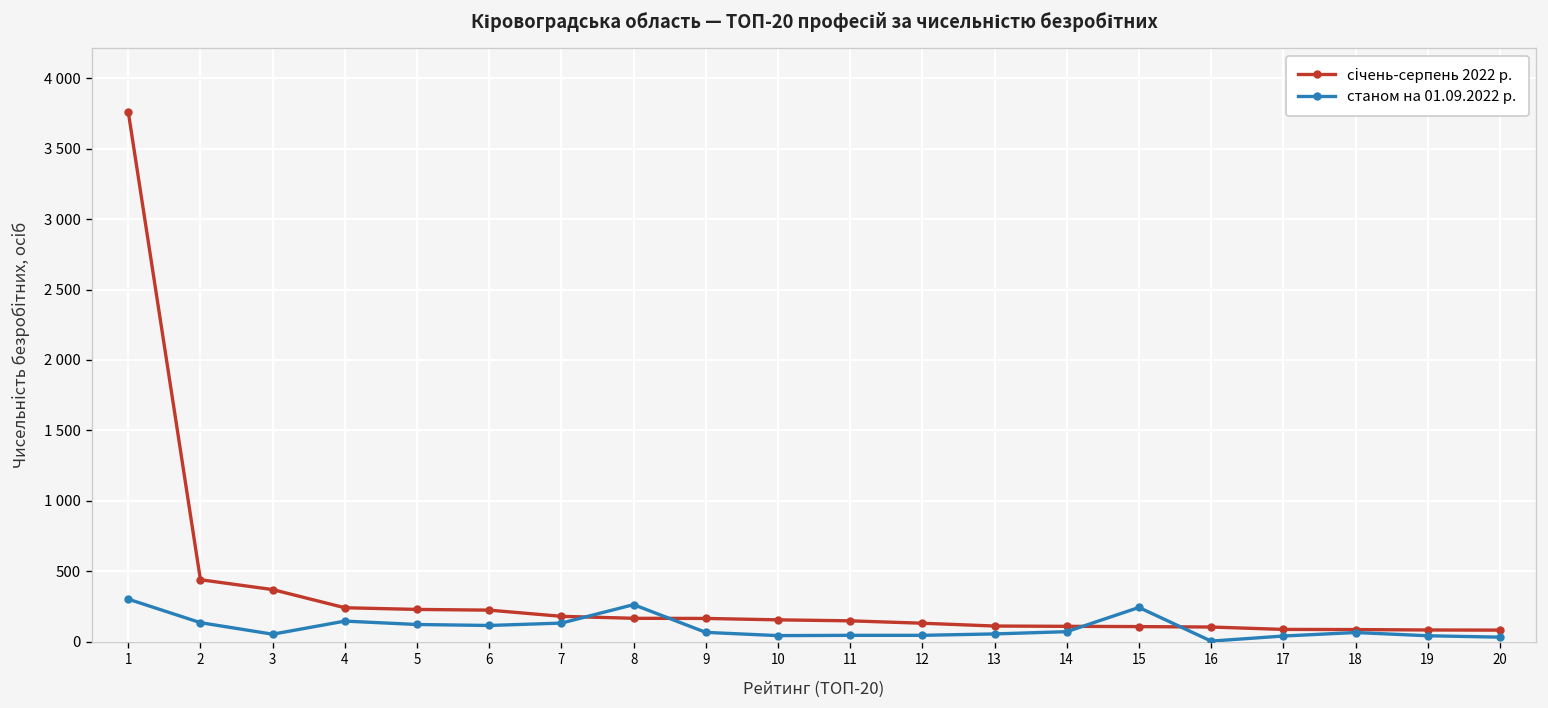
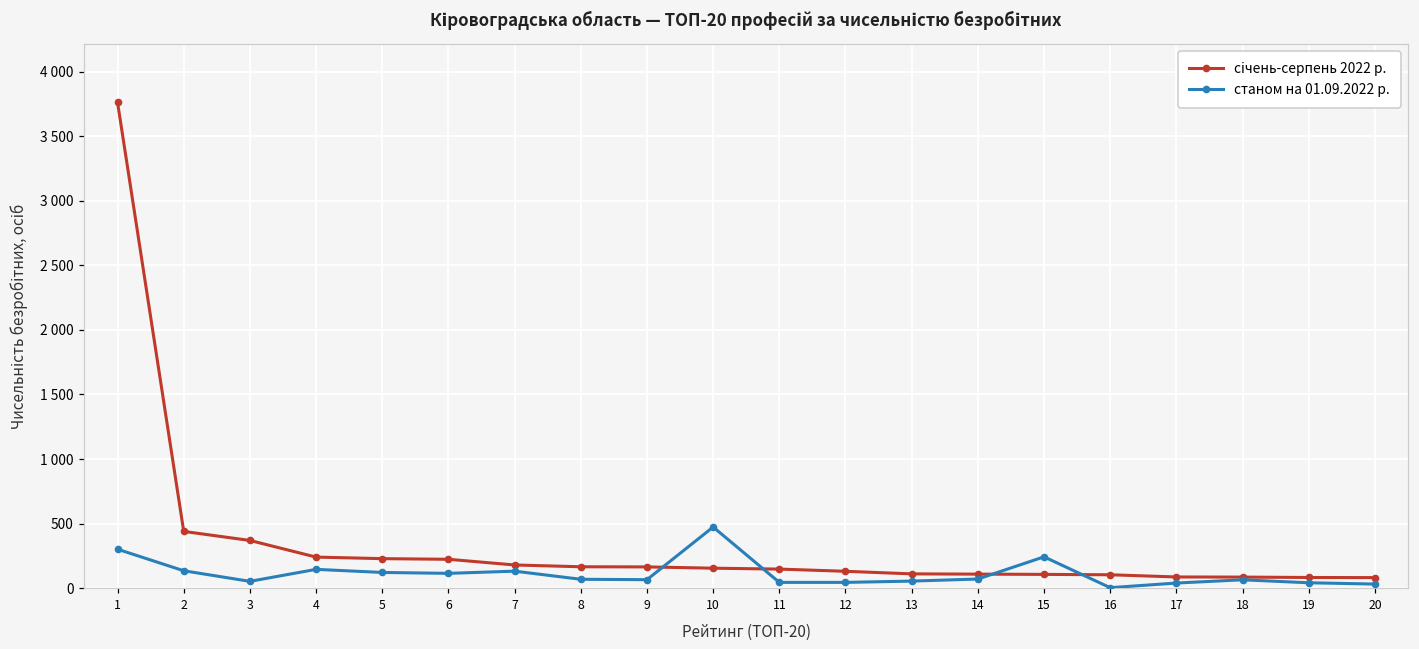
  {
    "січень-серпень 2022 р.": {
      "1": 3760,
      "2": 440,
      "3": 370,
      "4": 240,
      "5": 230,
      "6": 220,
      "7": 180,
      "8": 170,
      "9": 160,
      "10": 150,
      "11": 150,
      "12": 130,
      "13": 110,
      "14": 110,
      "15": 110,
      "16": 100,
      "17": 90,
      "19": 80,
      "20": 80
    },
    "станом на 01.09.2022 р.": {
      "1": 300,
      "2": 130,
      "3": 50,
      "4": 150,
      "5": 120,
      "6": 110,
      "7": 130,
-     "8": 260,
+     "8": 70,
      "9": 70,
-     "10": 40,
+     "10": 470,
      "11": 40,
      "12": 40,
      "13": 50,
      "14": 70,
      "15": 240,
      "16": 0,
      "17": 40,
      "19": 40,
      "20": 30
    }
  }
